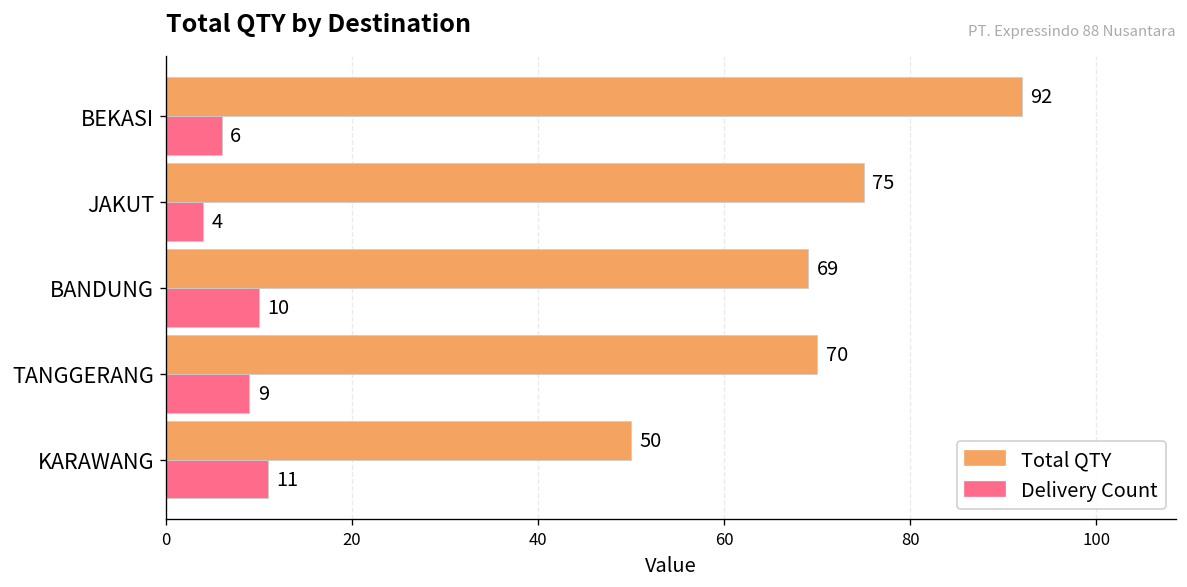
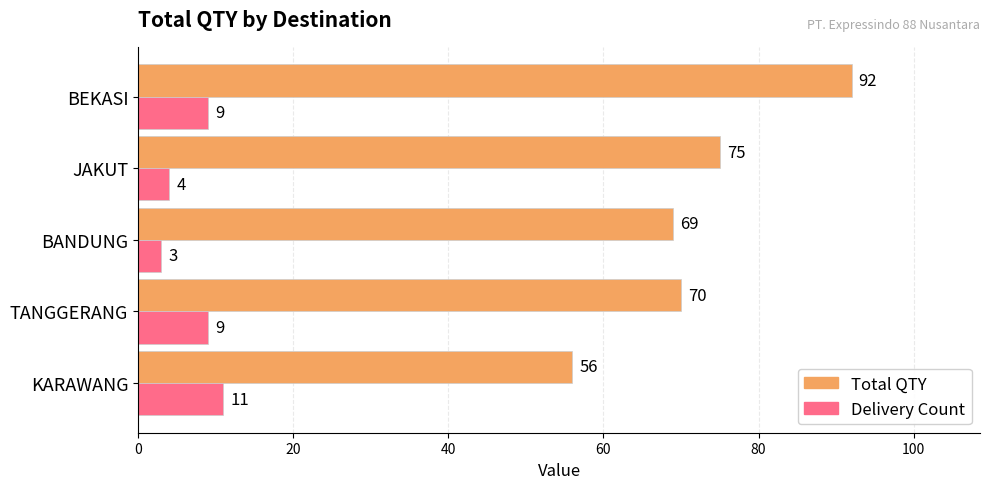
  {
    "Total QTY": {
      "BEKASI": 92,
      "JAKUT": 75,
      "BANDUNG": 69,
      "TANGGERANG": 70,
-     "KARAWANG": 50
+     "KARAWANG": 56
    },
    "Delivery Count": {
-     "BEKASI": 6,
+     "BEKASI": 9,
      "JAKUT": 4,
-     "BANDUNG": 10,
+     "BANDUNG": 3,
      "TANGGERANG": 9,
      "KARAWANG": 11
    }
  }
